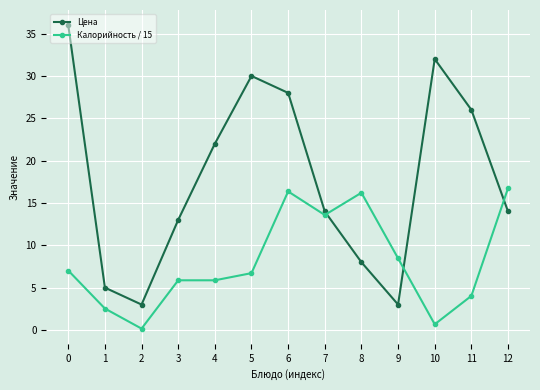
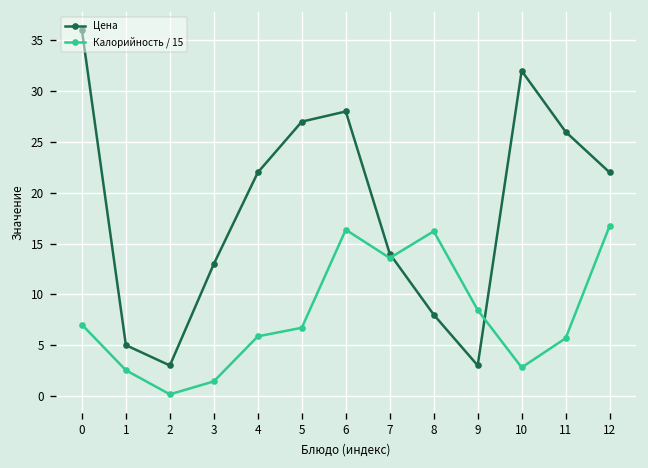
  {
    "Цена": {
      "1": 5,
      "2": 3,
      "3": 13,
      "4": 22,
-     "5": 30,
+     "5": 27,
      "6": 28,
      "7": 14,
      "8": 8,
      "9": 3,
      "10": 32,
      "11": 26,
-     "12": 14
+     "12": 22
    },
    "Калорийность / 15": {
      "0": 7,
      "1": 3,
      "2": 0,
-     "3": 6,
+     "3": 1,
      "4": 6,
      "5": 7,
      "6": 16,
      "7": 14,
      "8": 16,
      "9": 8,
-     "10": 1,
-     "11": 4,
+     "10": 3,
+     "11": 6,
      "12": 17
    }
  }
